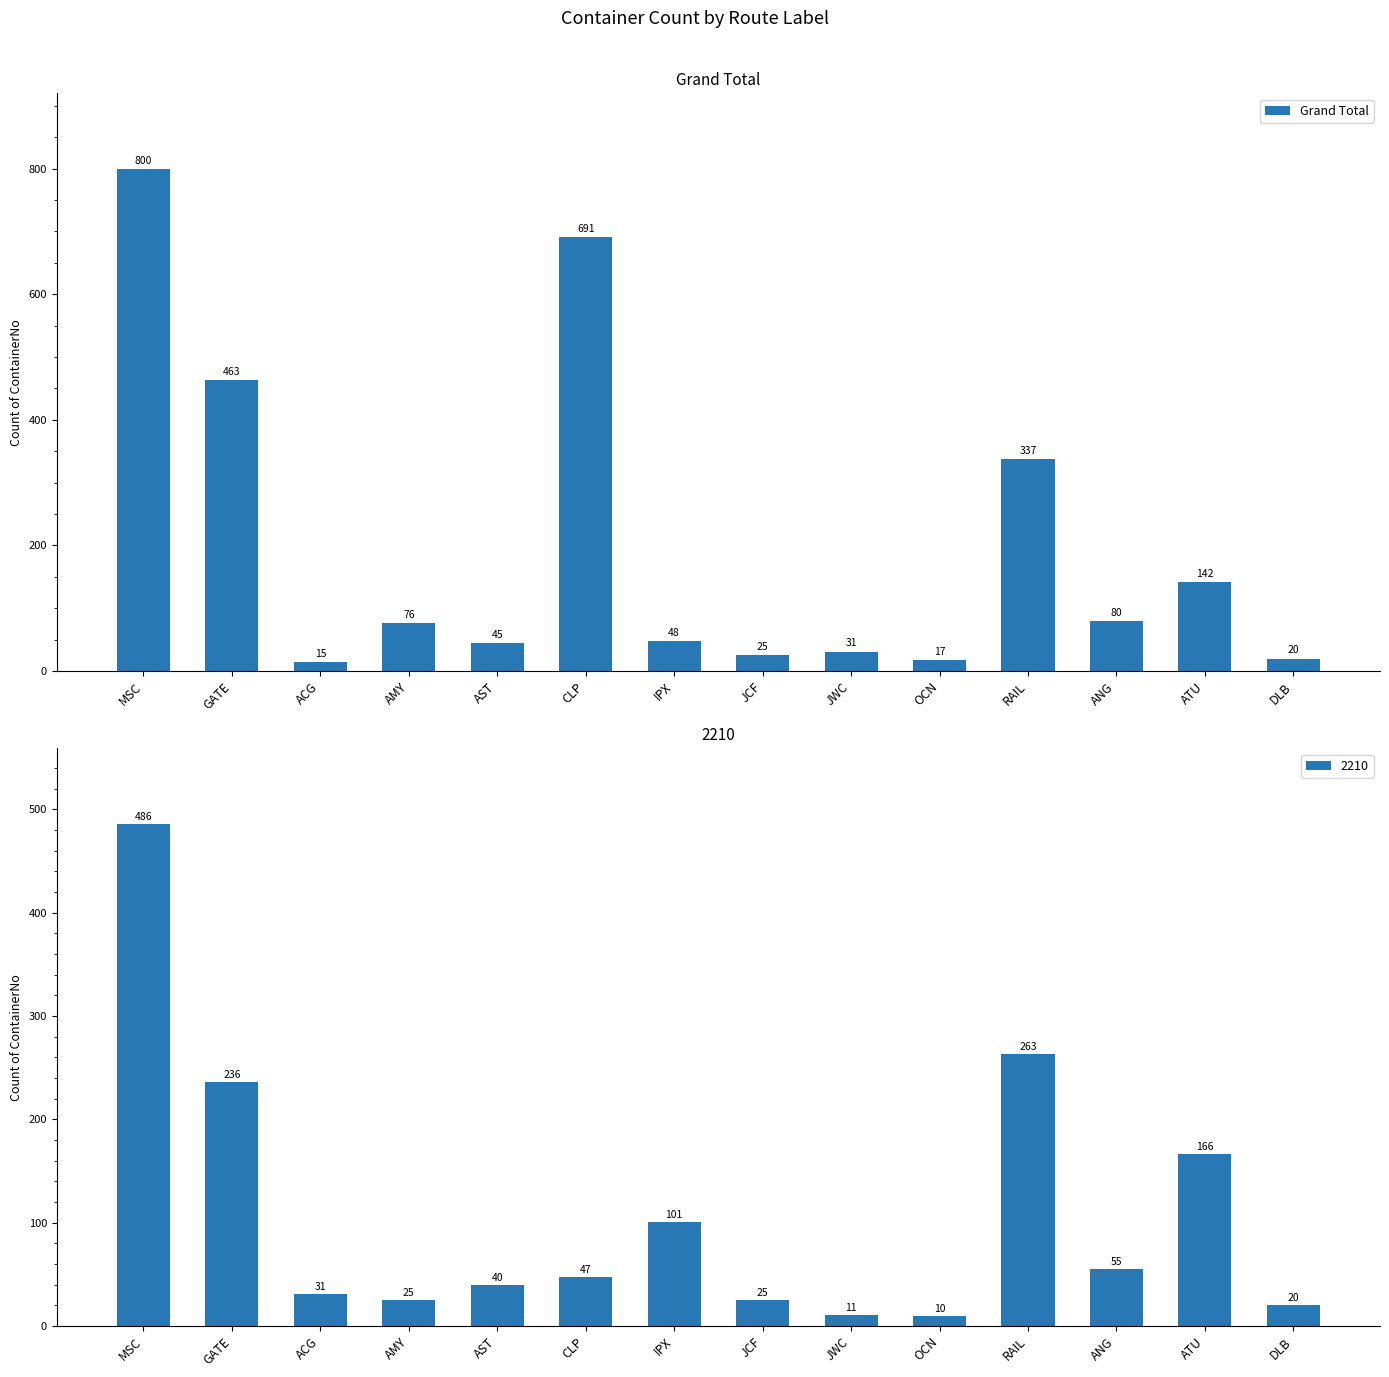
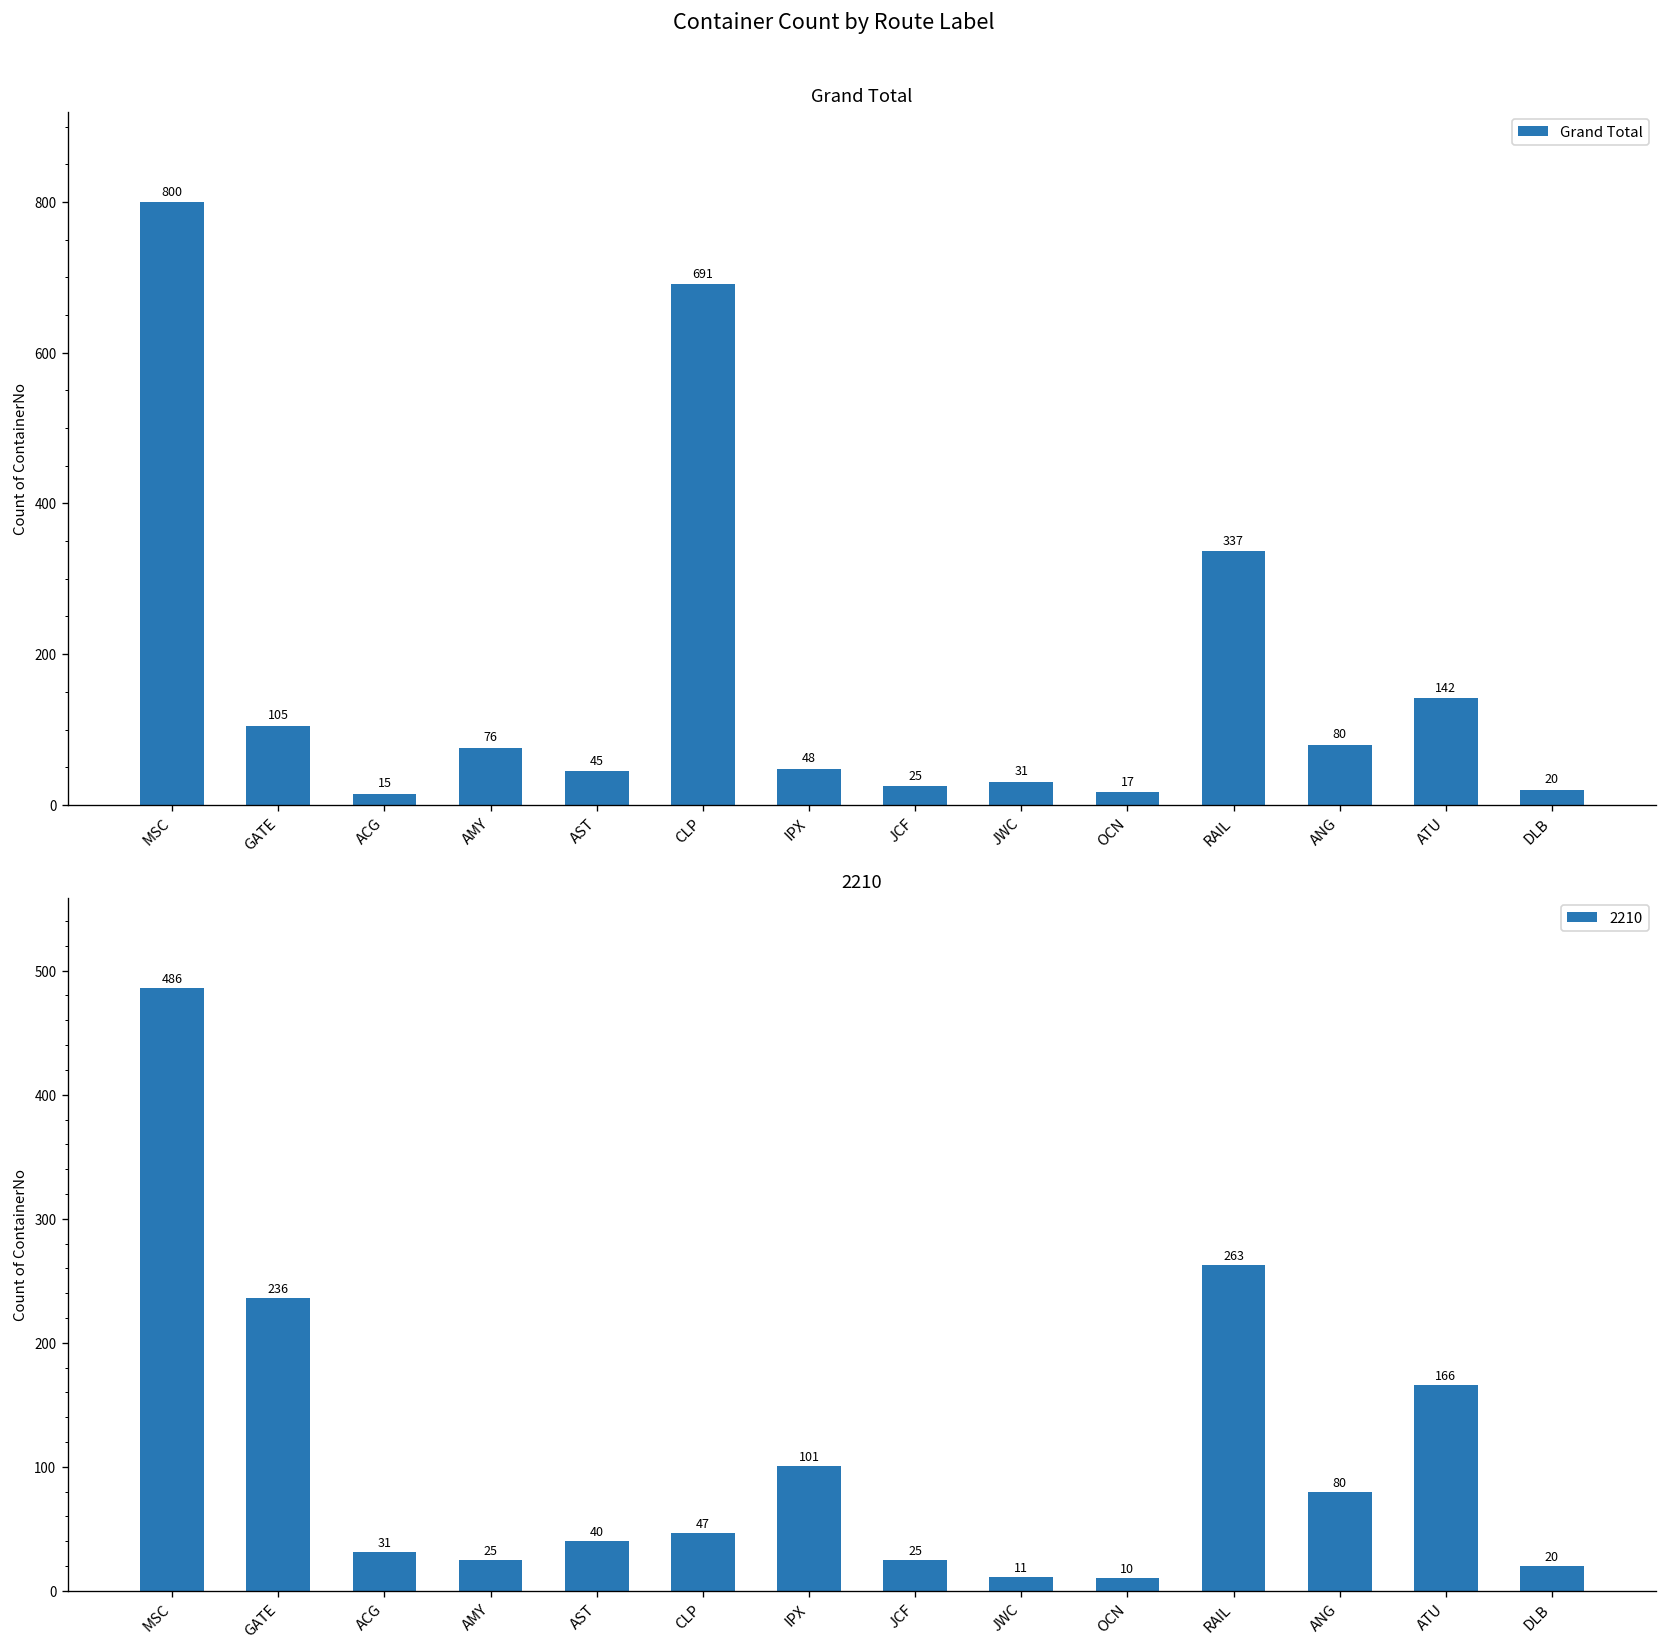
  {
    "Grand Total": {
      "MSC": 800,
-     "GATE": 463,
+     "GATE": 105,
      "ACG": 15,
      "AMY": 76,
      "AST": 45,
      "CLP": 691,
      "IPX": 48,
      "JCF": 25,
      "JWC": 31,
      "OCN": 17,
      "RAIL": 337,
      "ANG": 80,
      "ATU": 142,
      "DLB": 20
    },
    "2210": {
      "MSC": 486,
      "GATE": 236,
      "ACG": 31,
      "AMY": 25,
      "AST": 40,
      "CLP": 47,
      "IPX": 101,
      "JCF": 25,
      "JWC": 11,
      "OCN": 10,
      "RAIL": 263,
-     "ANG": 55,
+     "ANG": 80,
      "ATU": 166,
      "DLB": 20
    }
  }
